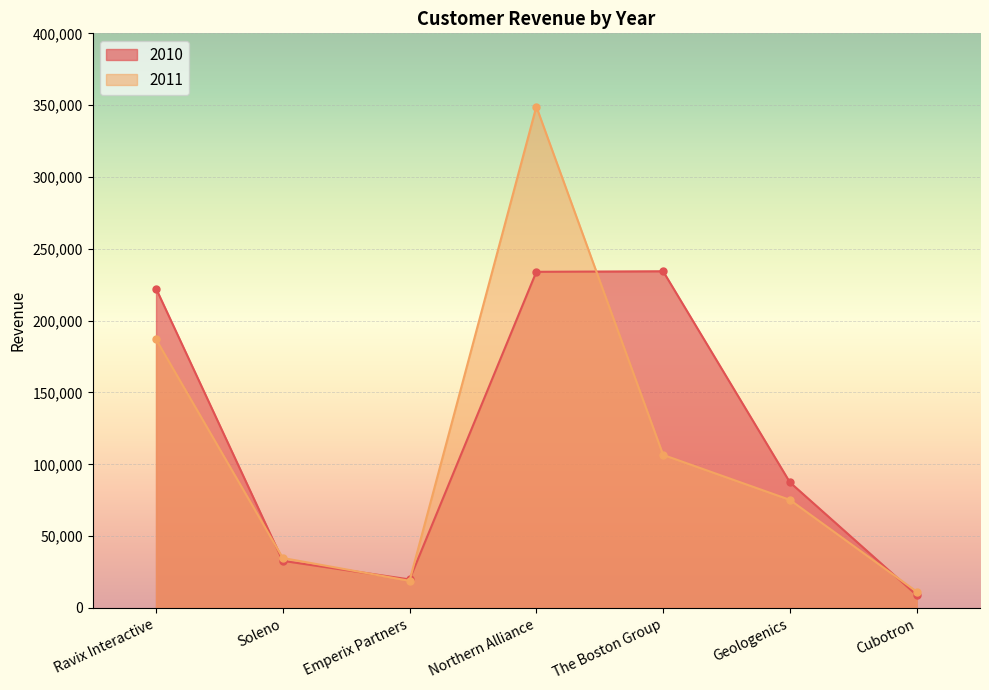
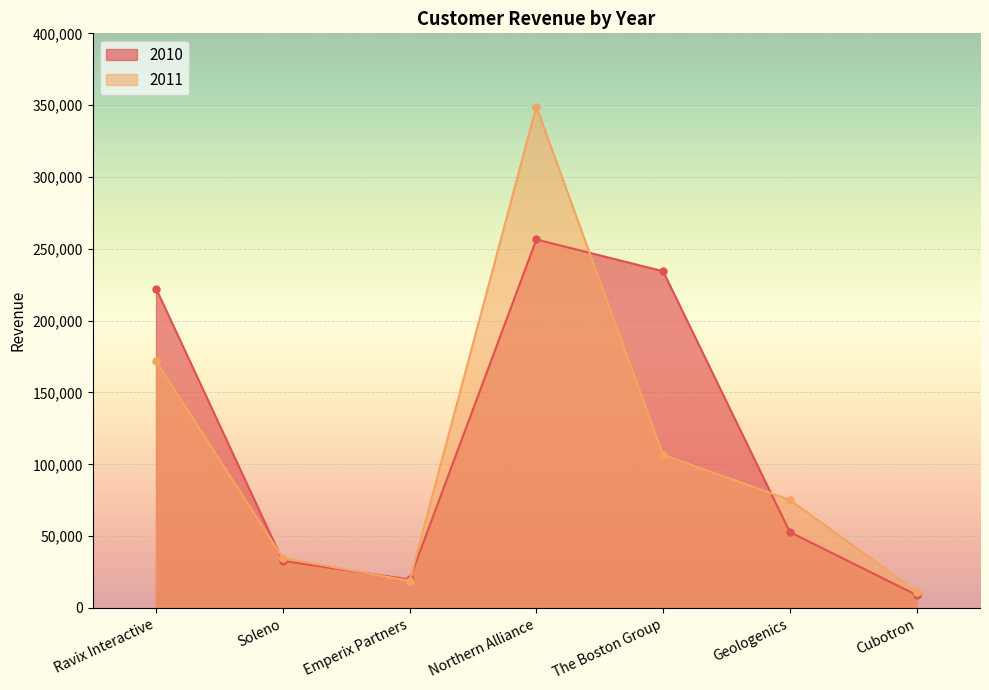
  {
    "2010": {
      "Ravix Interactive": "222,000",
      "Soleno": "33,000",
-     "Northern Alliance": "234,000",
+     "Northern Alliance": "257,000",
      "The Boston Group": "234,000",
-     "Geologenics": "88,000",
+     "Geologenics": "53,000",
      "Cubotron": "9,000"
    },
    "2011": {
-     "Ravix Interactive": "187,000",
+     "Ravix Interactive": "172,000",
      "Soleno": "35,000",
      "Northern Alliance": "349,000",
      "The Boston Group": "107,000",
      "Geologenics": "75,000",
      "Cubotron": "11,000"
    }
  }
